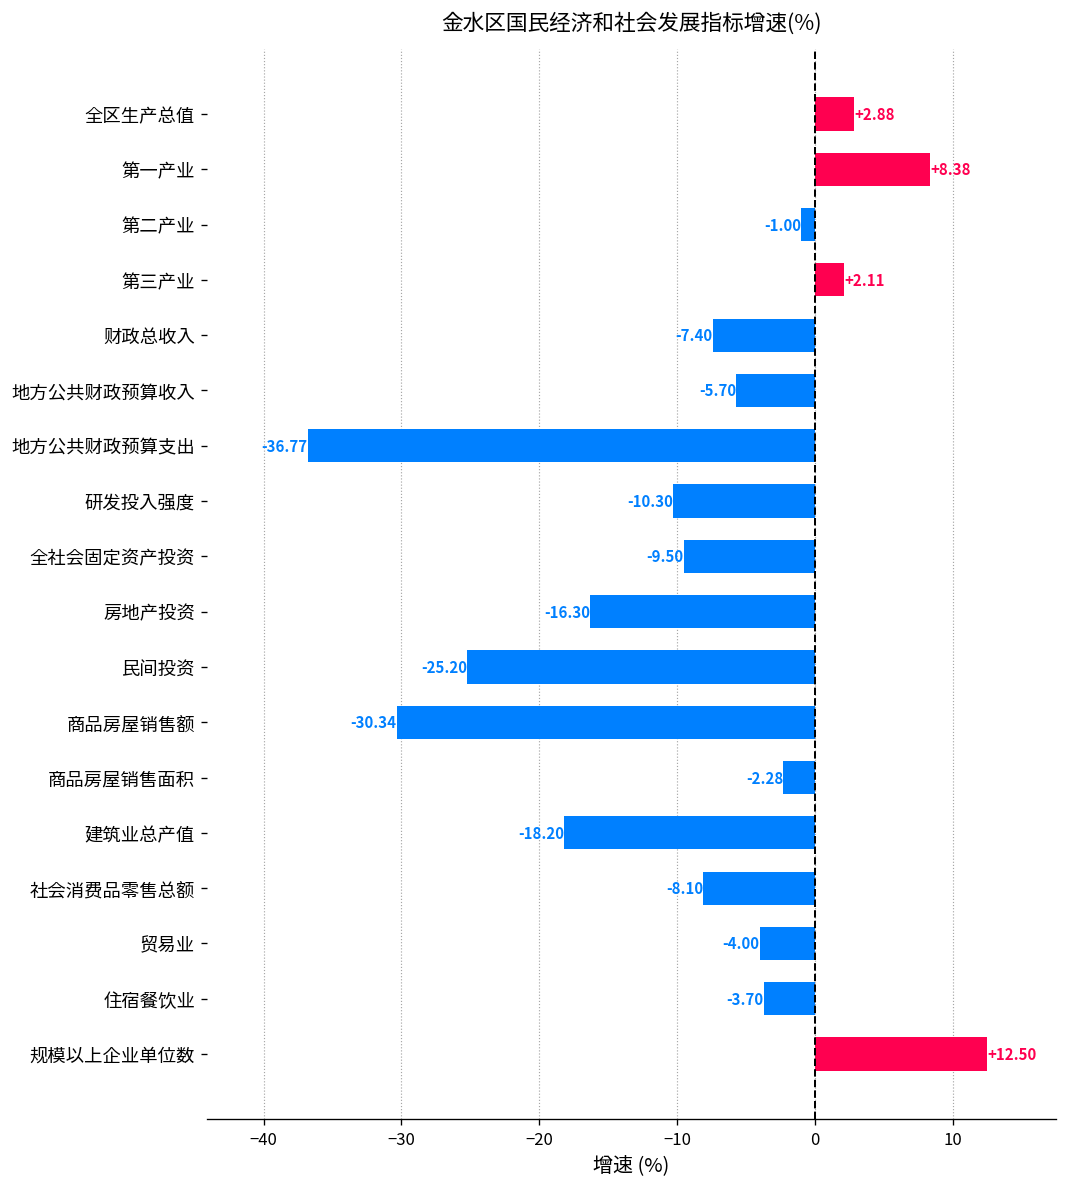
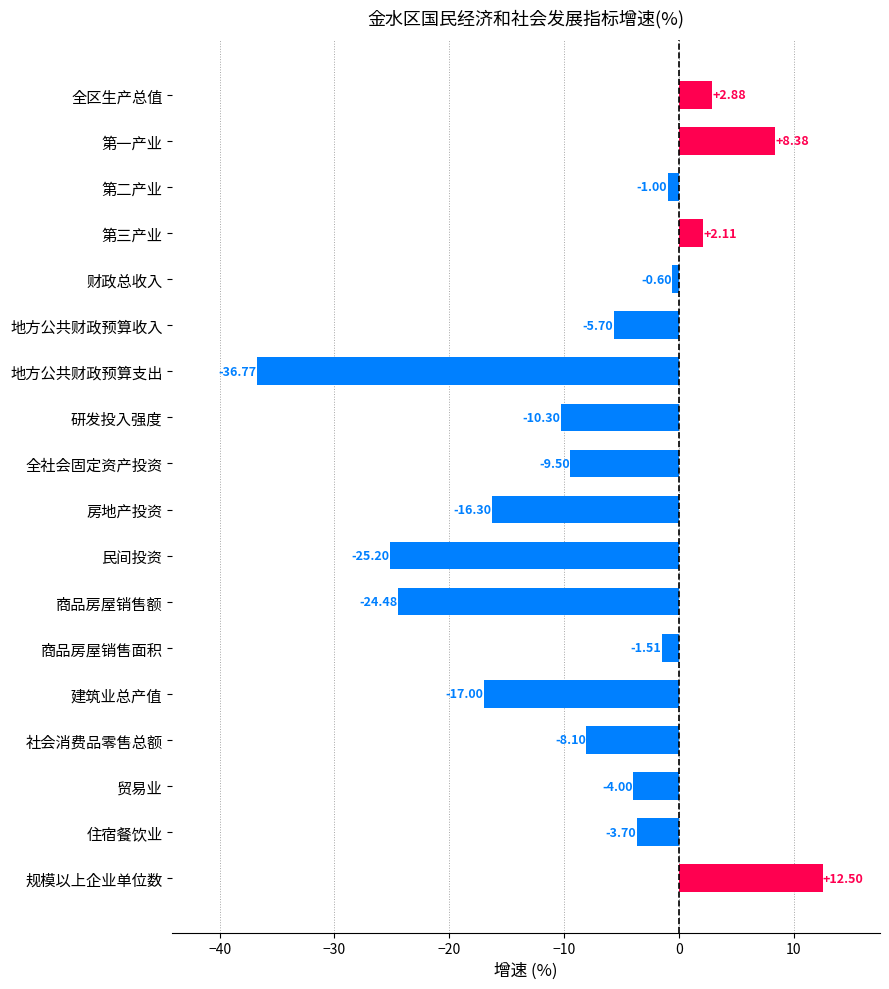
  {
    "全区生产总值": "+2.88",
    "第一产业": "+8.38",
    "第二产业": "-1.00",
    "第三产业": "+2.11",
-   "财政总收入": "-7.40",
+   "财政总收入": "-0.60",
    "地方公共财政预算收入": "-5.70",
    "地方公共财政预算支出": "-36.77",
    "研发投入强度": "-10.30",
    "全社会固定资产投资": "-9.50",
    "房地产投资": "-16.30",
    "民间投资": "-25.20",
-   "商品房屋销售额": "-30.34",
-   "商品房屋销售面积": "-2.28",
-   "建筑业总产值": "-18.20",
+   "商品房屋销售额": "-24.48",
+   "商品房屋销售面积": "-1.51",
+   "建筑业总产值": "-17.00",
    "社会消费品零售总额": "-8.10",
    "贸易业": "-4.00",
    "住宿餐饮业": "-3.70",
    "规模以上企业单位数": "+12.50"
  }
